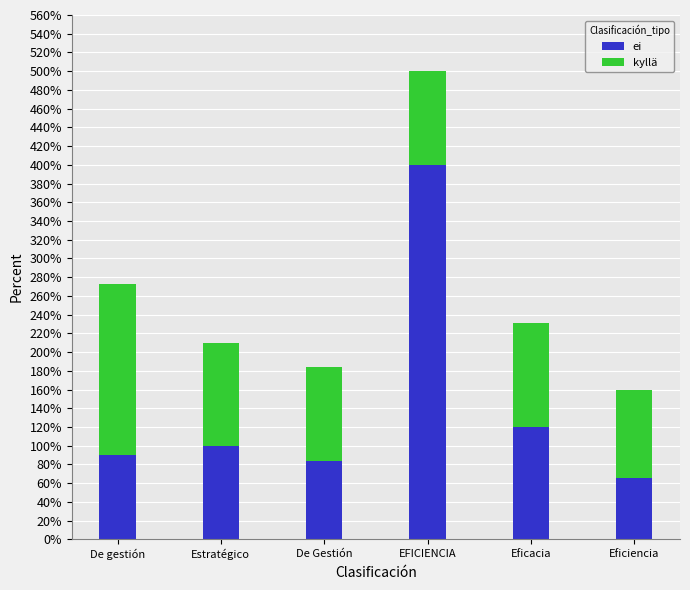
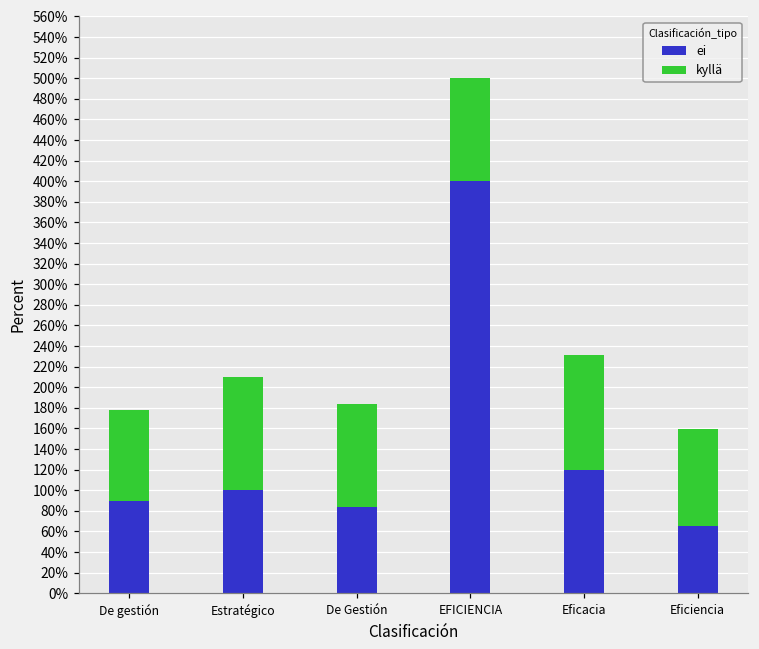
  {
    "ei": {
      "De gestión": "90%",
      "Estratégico": "100%",
      "De Gestión": "80%",
      "EFICIENCIA": "400%",
      "Eficacia": "120%",
      "Eficiencia": "70%"
    },
    "kyllä": {
-     "De gestión": "180%",
+     "De gestión": "90%",
      "Estratégico": "110%",
      "De Gestión": "100%",
      "EFICIENCIA": "100%",
      "Eficacia": "110%",
      "Eficiencia": "90%"
    }
  }
